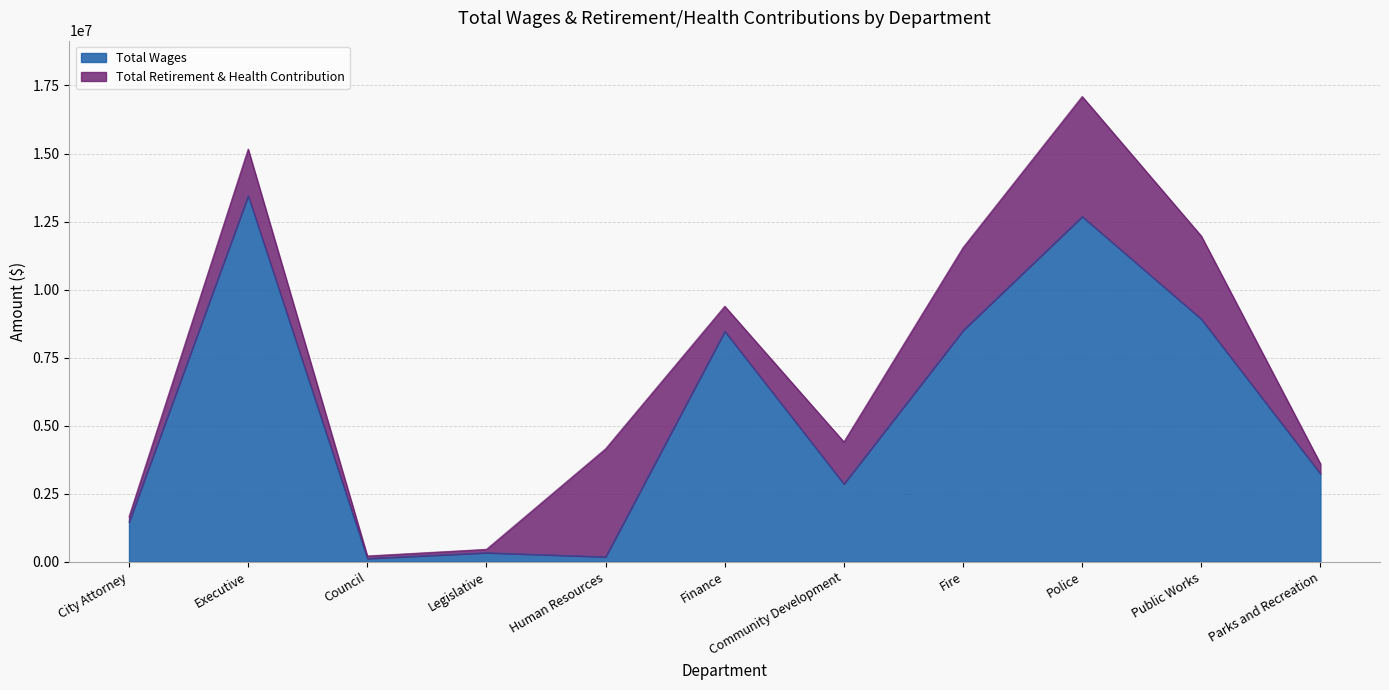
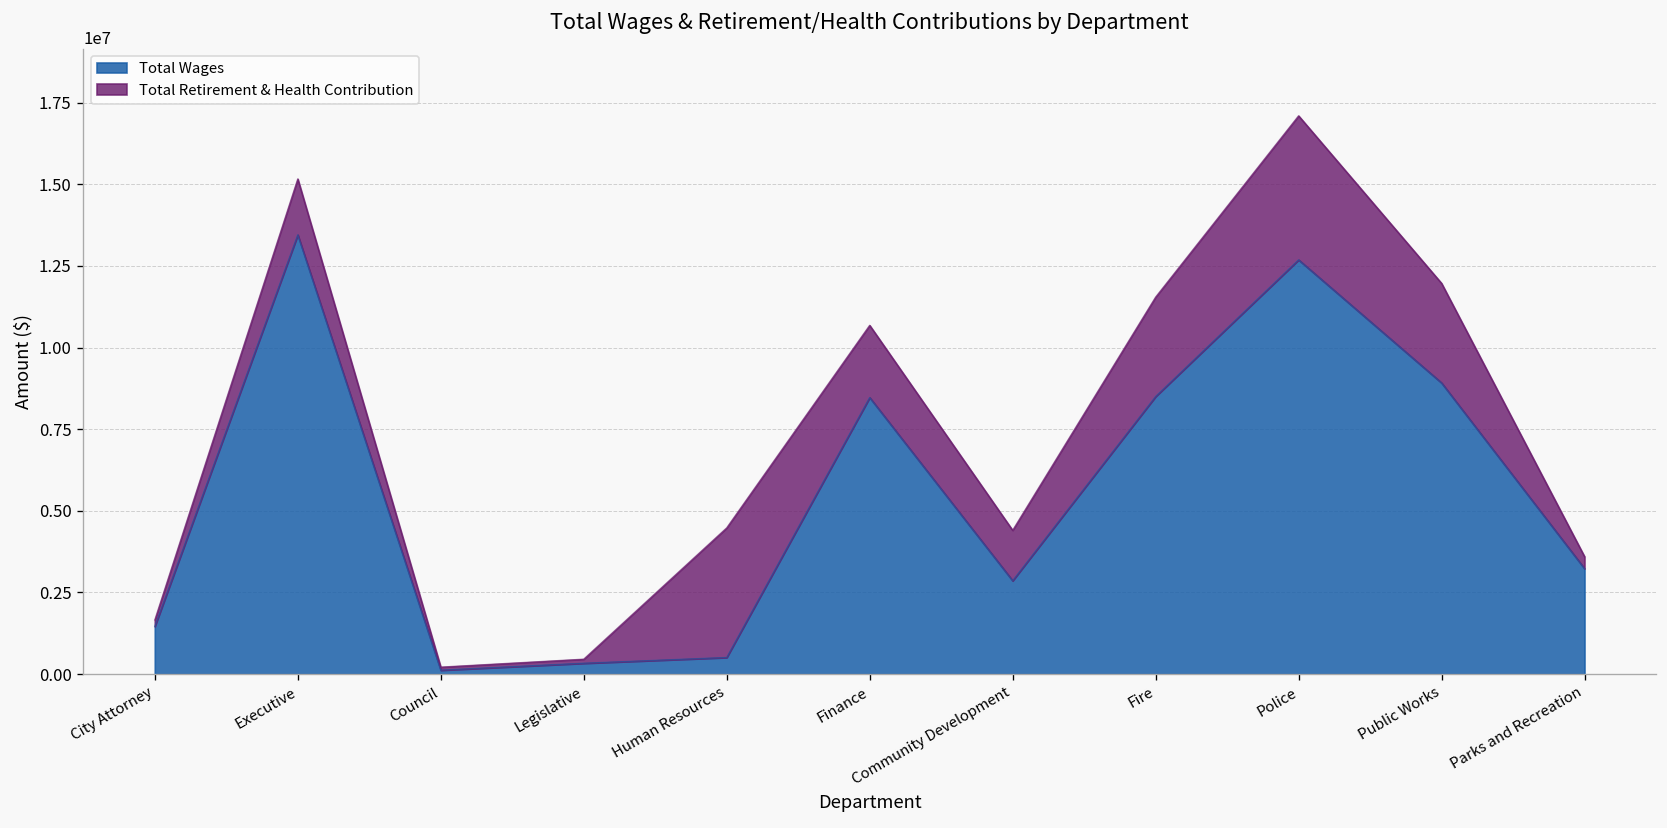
  {
    "Total Wages": {
      "City Attorney": 1500000,
      "Executive": 13500000,
      "Council": 100000,
      "Legislative": 300000,
-     "Human Resources": 200000,
+     "Human Resources": 500000,
      "Finance": 8500000,
      "Community Development": 2900000,
      "Fire": 8500000,
      "Police": 12700000,
      "Public Works": 8900000,
      "Parks and Recreation": 3200000
    },
    "Total Retirement & Health Contribution": {
      "City Attorney": 200000,
      "Executive": 1700000,
      "Council": 100000,
      "Legislative": 100000,
      "Human Resources": 4000000,
-     "Finance": 900000,
+     "Finance": 2200000,
      "Community Development": 1500000,
      "Fire": 3000000,
      "Police": 4400000,
      "Public Works": 3000000,
      "Parks and Recreation": 400000
    }
  }
